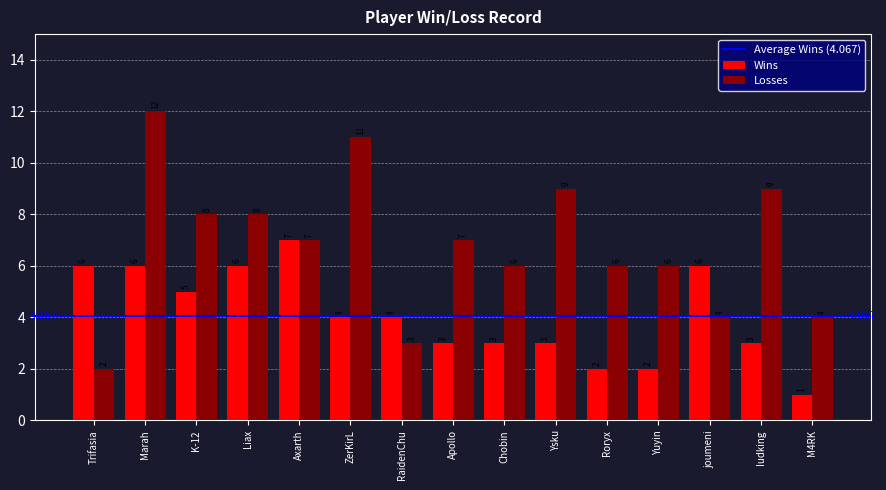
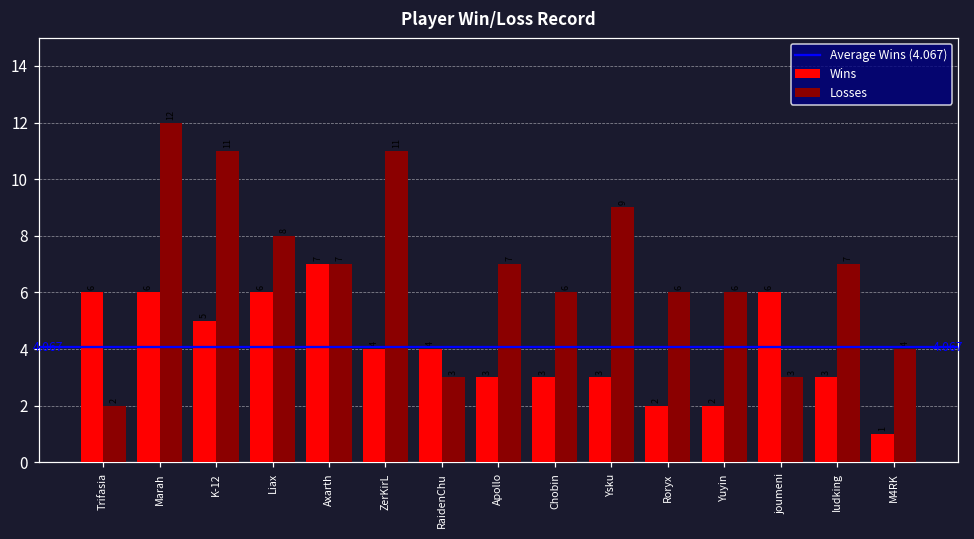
  {
    "Wins": {
      "Trifasia": 6,
      "Marah": 6,
      "K-12": 5,
      "Liax": 6,
      "Axarth": 7,
      "ZerKirL": 4,
      "RaidenChu": 4,
      "Apollo": 3,
      "Chobin": 3,
      "Ysku": 3,
      "Roryx": 2,
      "Yuyin": 2,
      "joumeni": 6,
      "Iudking": 3,
      "M4RK": 1
    },
    "Losses": {
      "Trifasia": 2,
      "Marah": 12,
-     "K-12": 8,
+     "K-12": 11,
      "Liax": 8,
      "Axarth": 7,
      "ZerKirL": 11,
      "RaidenChu": 3,
      "Apollo": 7,
      "Chobin": 6,
      "Ysku": 9,
      "Roryx": 6,
      "Yuyin": 6,
-     "joumeni": 4,
-     "Iudking": 9,
+     "joumeni": 3,
+     "Iudking": 7,
      "M4RK": 4
    }
  }
